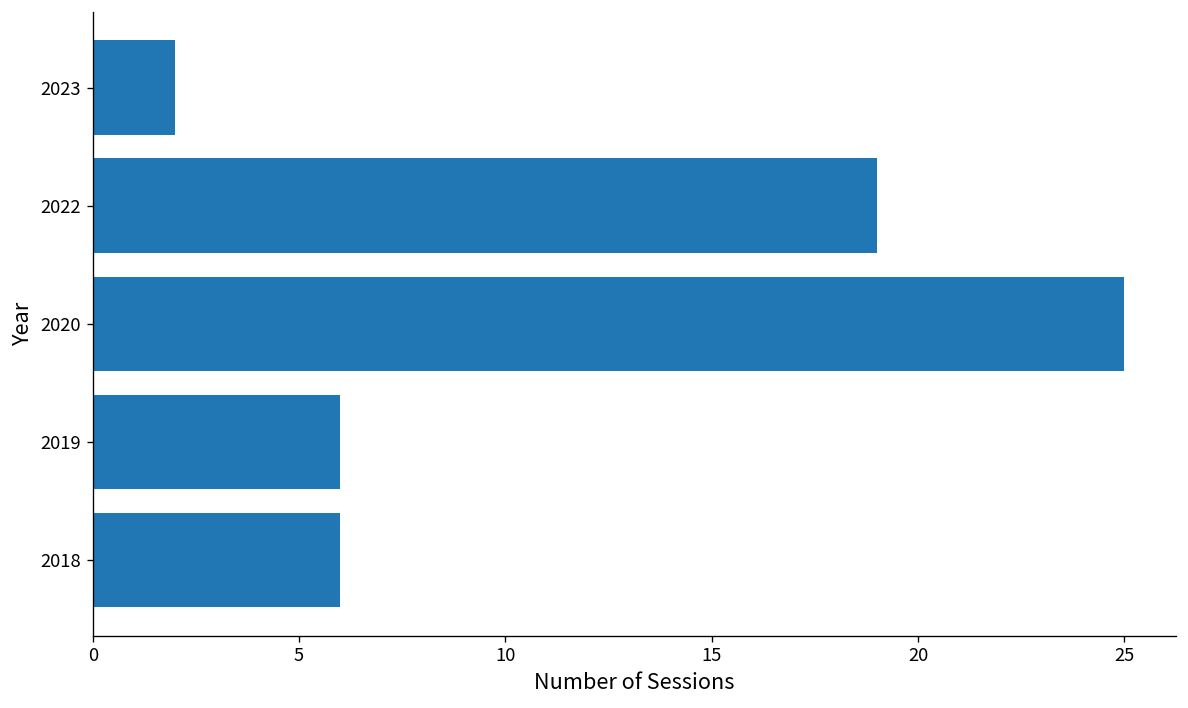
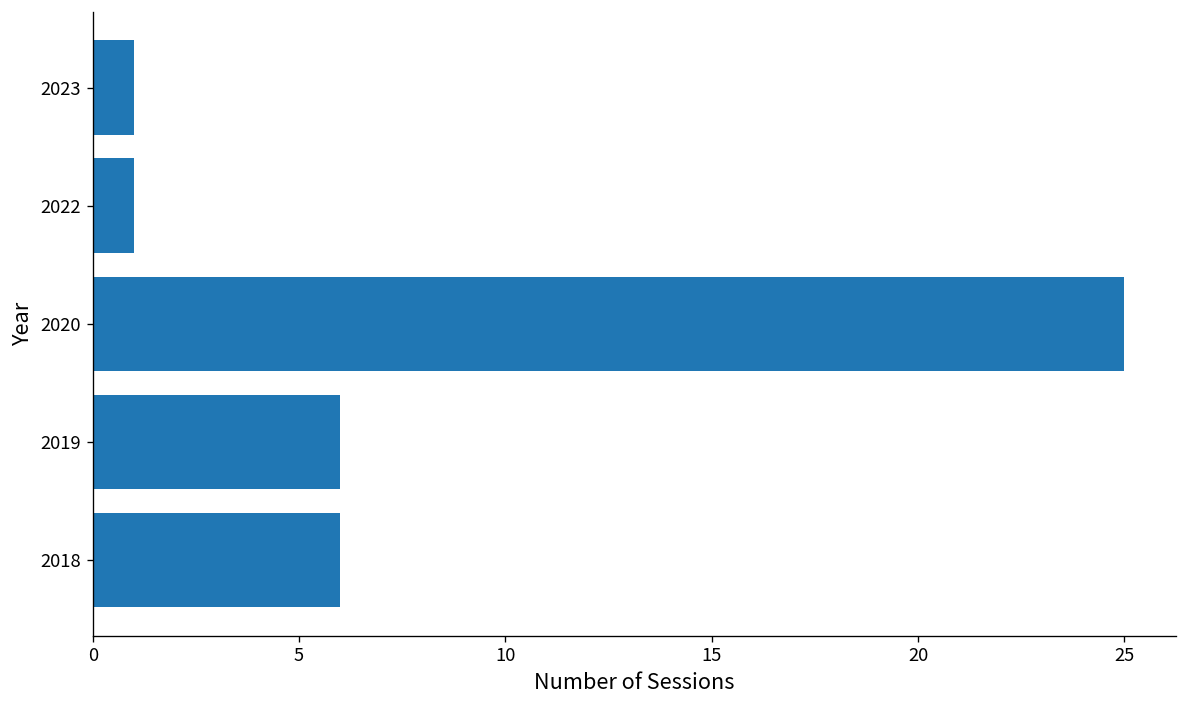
  {
-   "2023": 2,
-   "2022": 19,
+   "2023": 1,
+   "2022": 1,
    "2020": 25,
    "2019": 6,
    "2018": 6
  }
